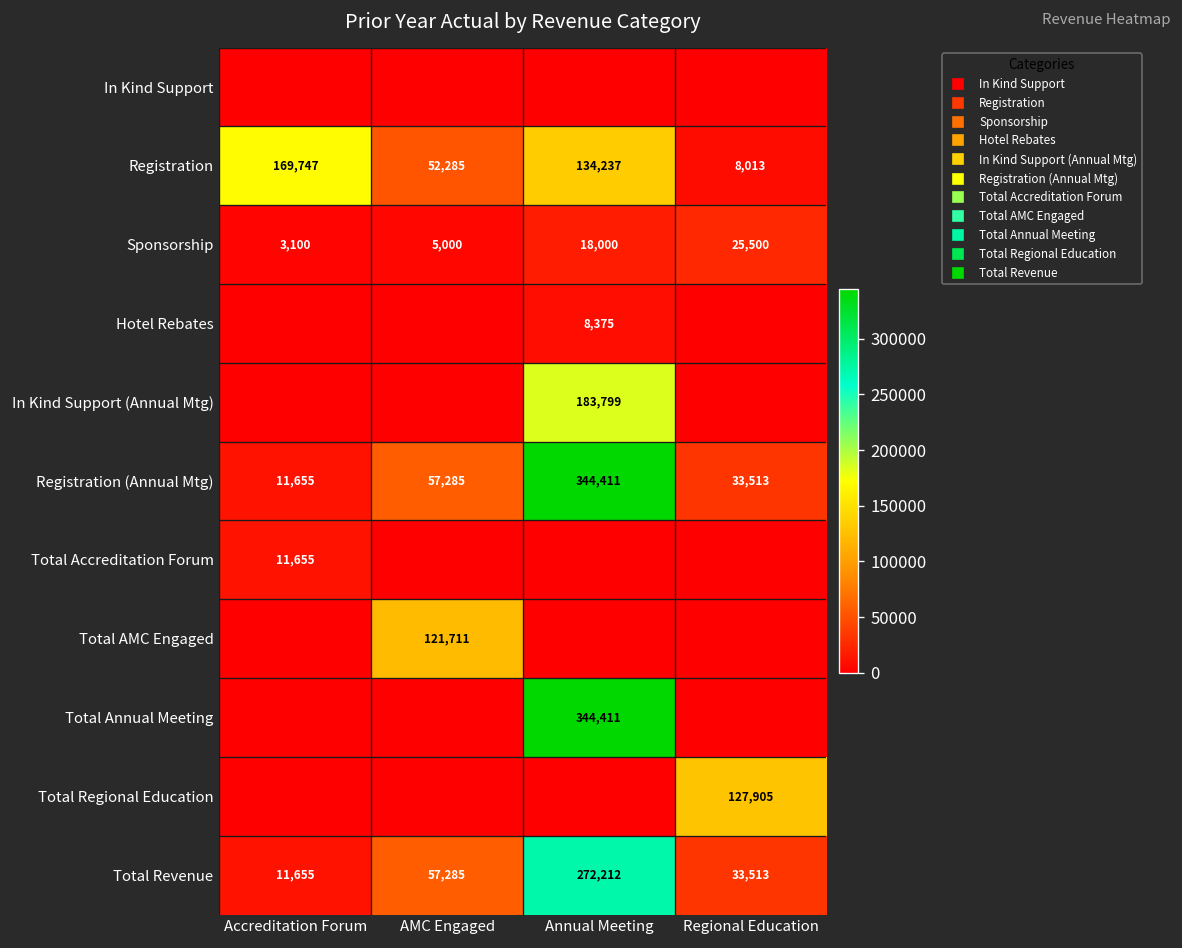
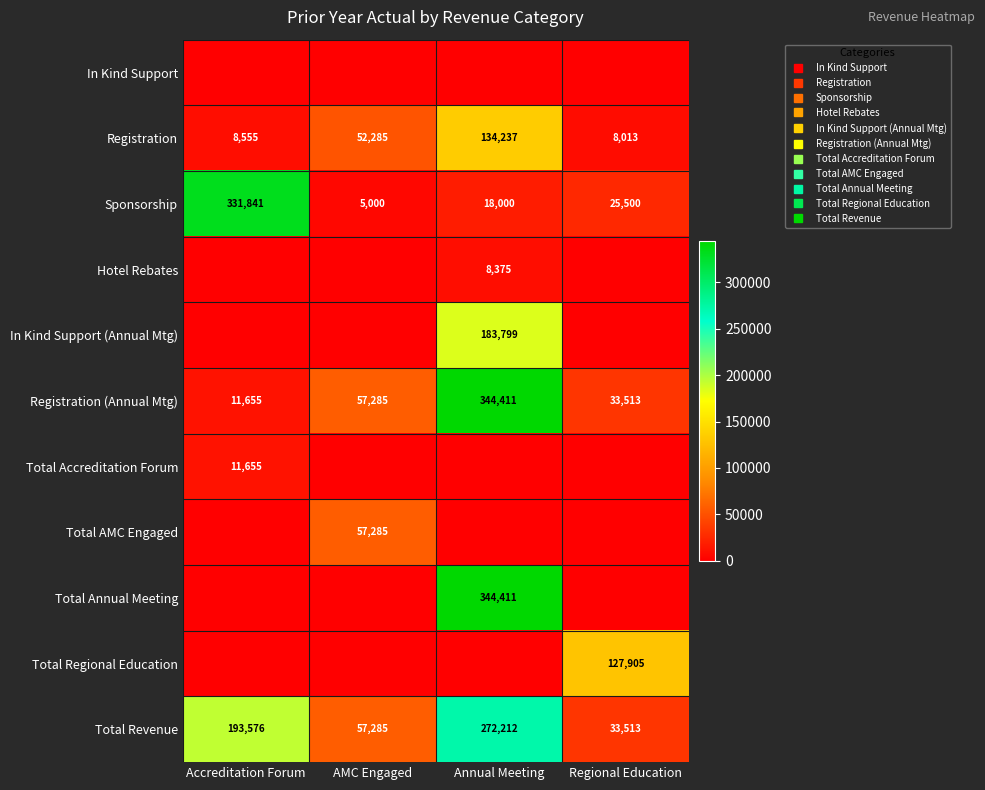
  {
    "Registration": {
-     "Accreditation Forum": "169,747",
+     "Accreditation Forum": "8,555",
      "AMC Engaged": "52,285",
      "Annual Meeting": "134,237",
      "Regional Education": "8,013"
    },
    "Sponsorship": {
-     "Accreditation Forum": "3,100",
+     "Accreditation Forum": "331,841",
      "AMC Engaged": "5,000",
      "Annual Meeting": "18,000",
      "Regional Education": "25,500"
    },
    "Hotel Rebates": {
      "Annual Meeting": "8,375"
    },
    "In Kind Support (Annual Mtg)": {
      "Annual Meeting": "183,799"
    },
    "Registration (Annual Mtg)": {
      "Accreditation Forum": "11,655",
      "AMC Engaged": "57,285",
      "Annual Meeting": "344,411",
      "Regional Education": "33,513"
    },
    "Total Accreditation Forum": {
      "Accreditation Forum": "11,655"
    },
    "Total AMC Engaged": {
-     "AMC Engaged": "121,711"
+     "AMC Engaged": "57,285"
    },
    "Total Annual Meeting": {
      "Annual Meeting": "344,411"
    },
    "Total Regional Education": {
      "Regional Education": "127,905"
    },
    "Total Revenue": {
-     "Accreditation Forum": "11,655",
+     "Accreditation Forum": "193,576",
      "AMC Engaged": "57,285",
      "Annual Meeting": "272,212",
      "Regional Education": "33,513"
    }
  }
